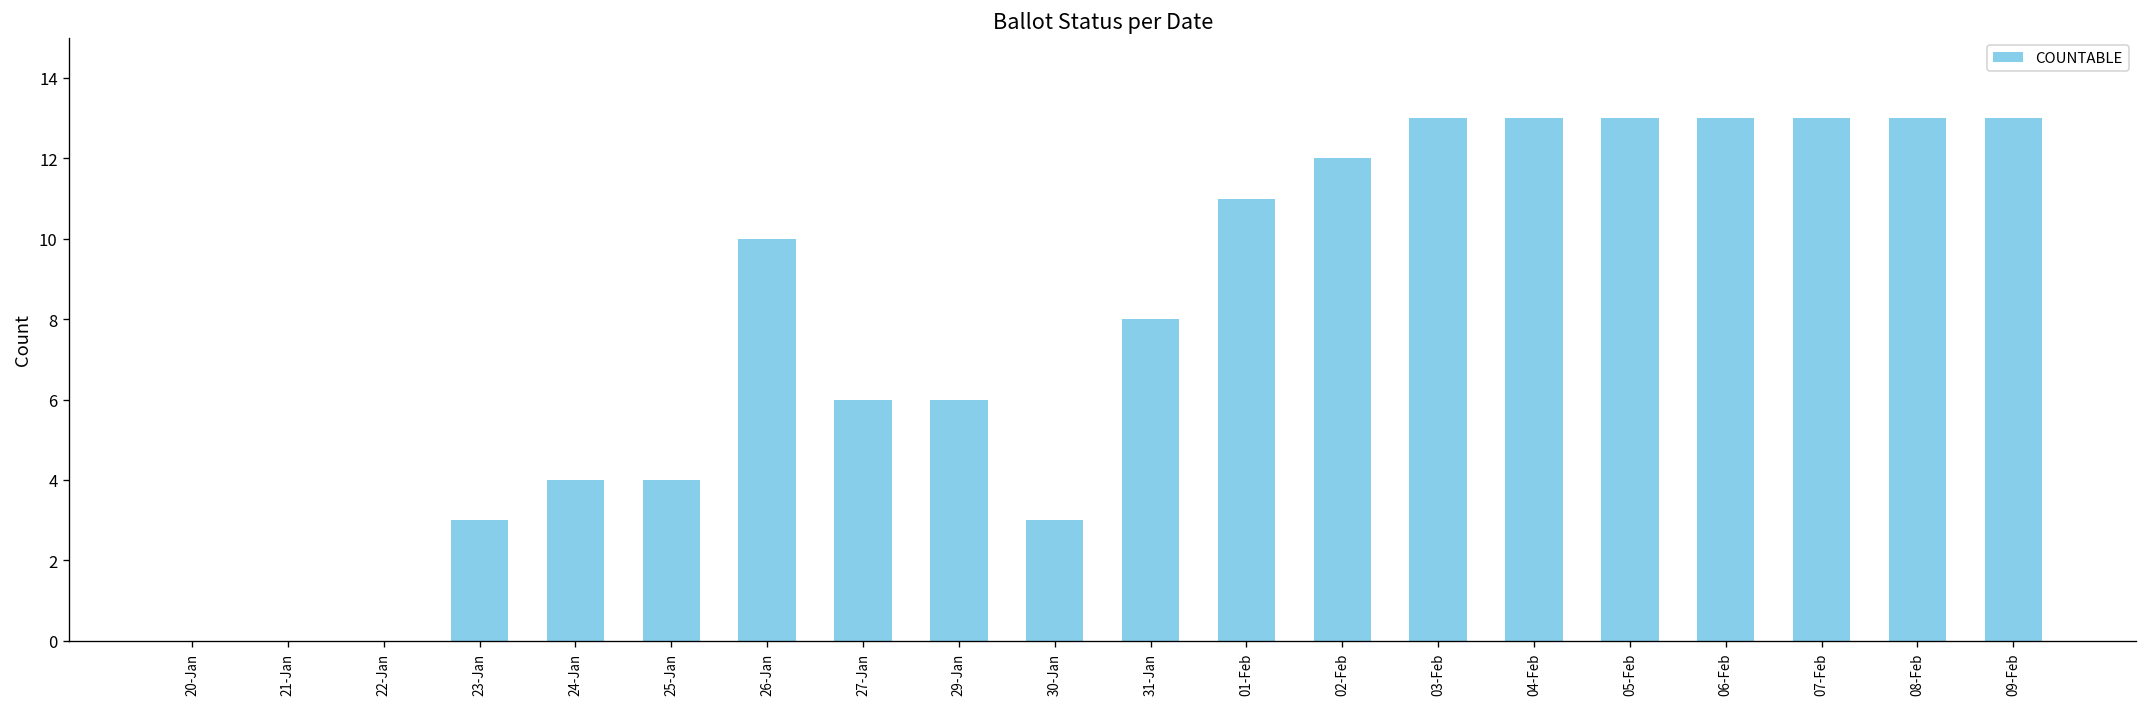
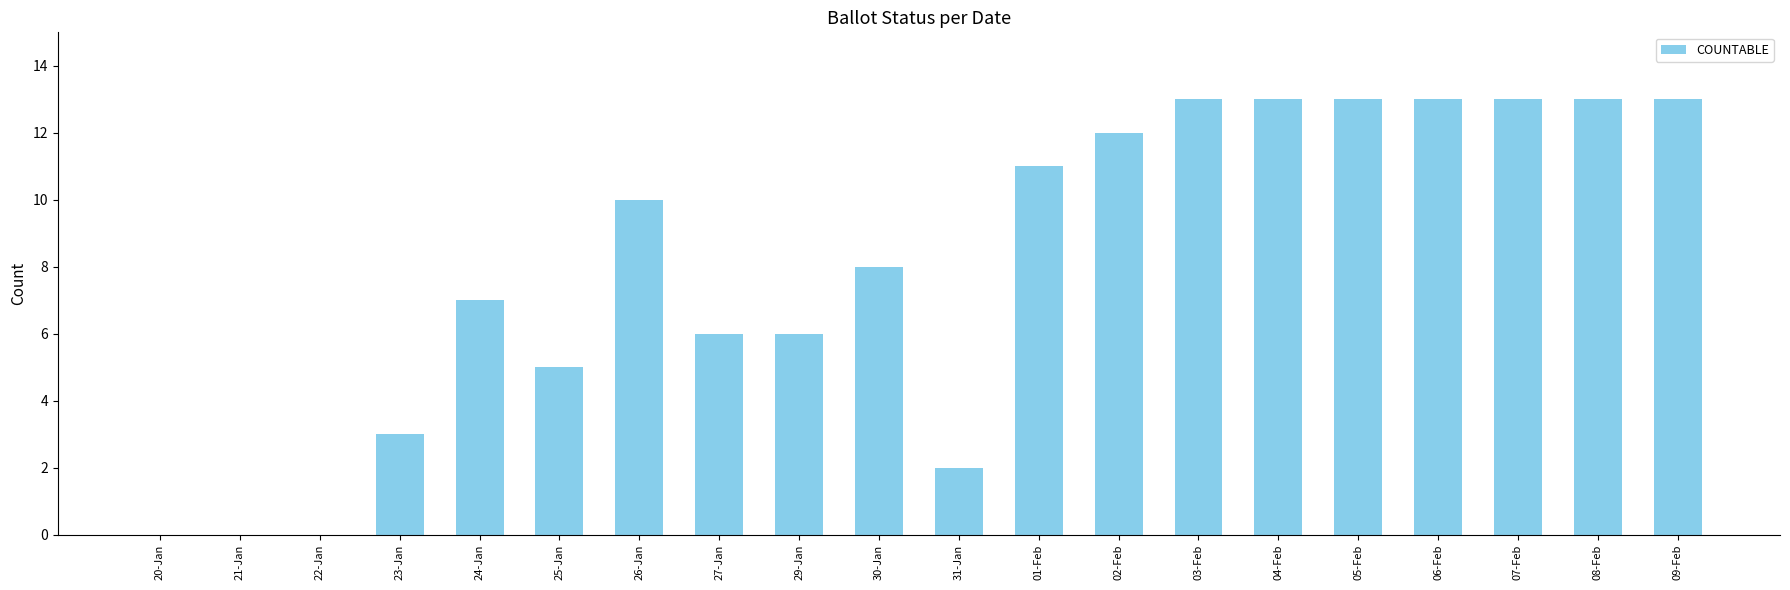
  {
    "20-Jan": 0,
    "21-Jan": 0,
    "22-Jan": 0,
    "23-Jan": 3,
-   "24-Jan": 4,
-   "25-Jan": 4,
+   "24-Jan": 7,
+   "25-Jan": 5,
    "26-Jan": 10,
    "27-Jan": 6,
    "29-Jan": 6,
-   "30-Jan": 3,
-   "31-Jan": 8,
+   "30-Jan": 8,
+   "31-Jan": 2,
    "01-Feb": 11,
    "02-Feb": 12,
    "03-Feb": 13,
    "04-Feb": 13,
    "05-Feb": 13,
    "06-Feb": 13,
    "07-Feb": 13,
    "08-Feb": 13,
    "09-Feb": 13
  }
